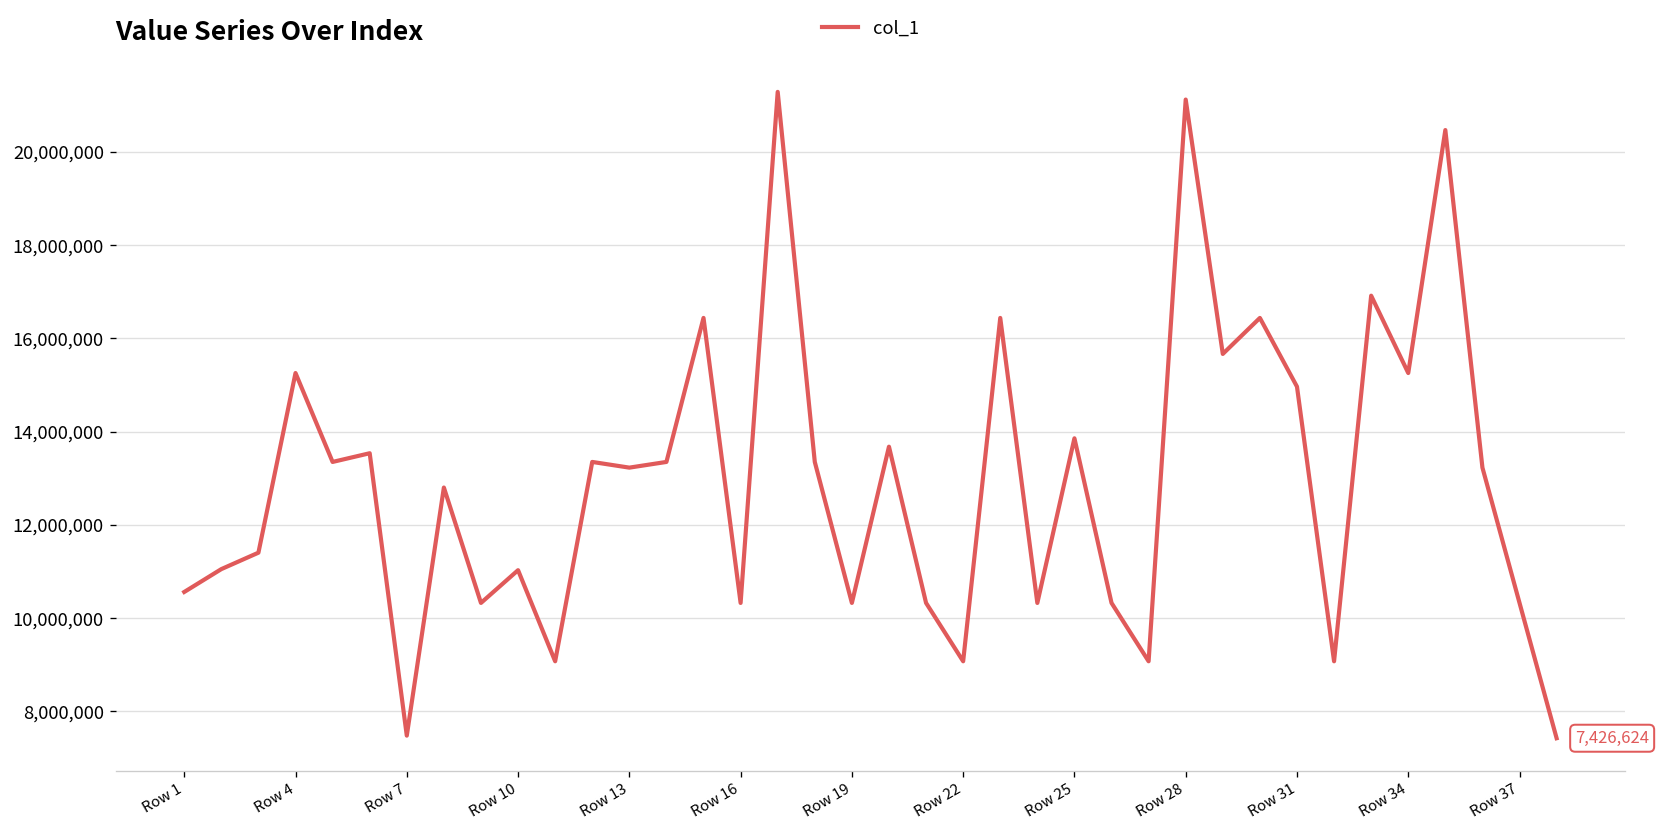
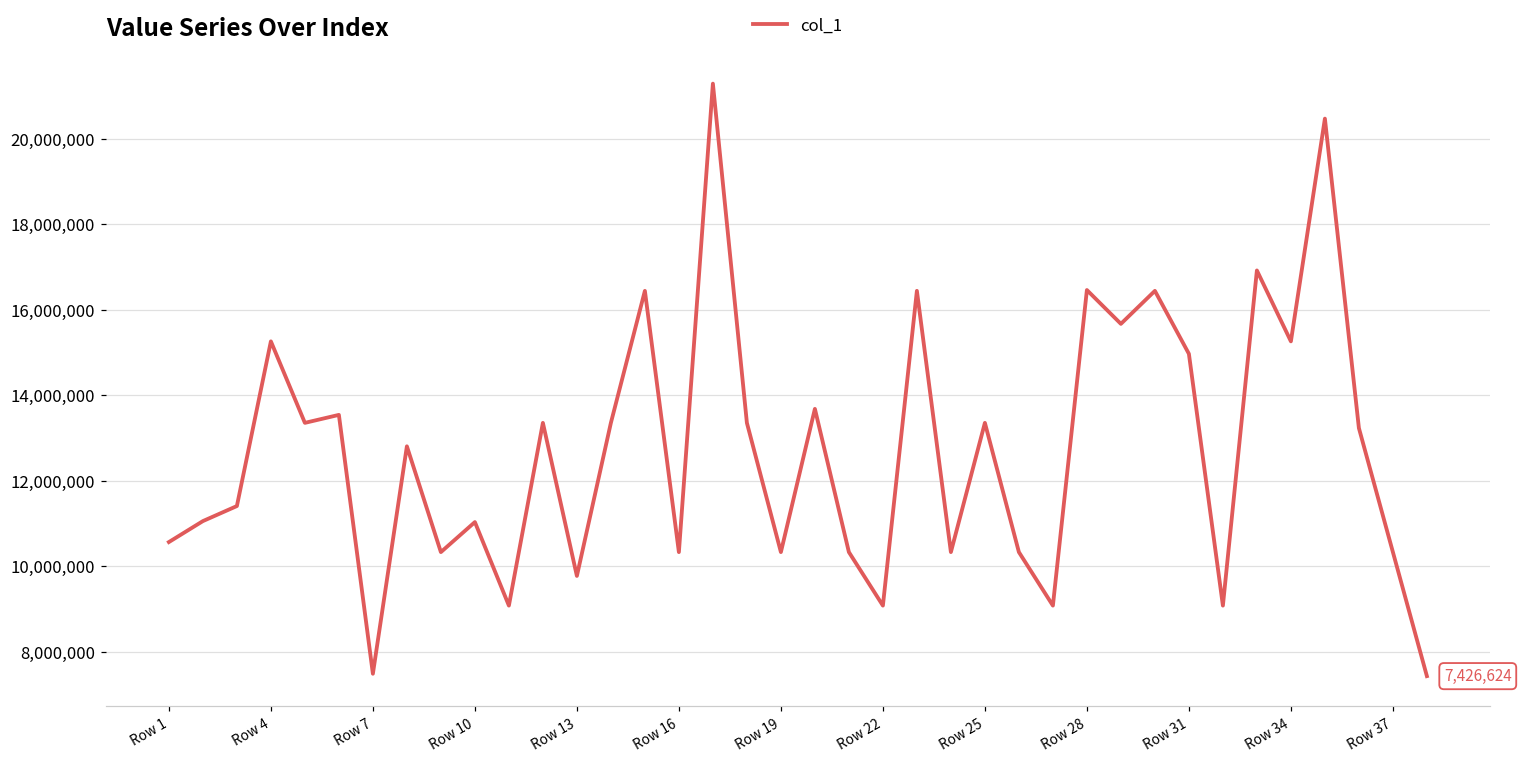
  {
    "Row 1": "10,600,000",
    "Row 4": "15,300,000",
    "Row 7": "7,500,000",
    "Row 10": "11,000,000",
-   "Row 13": "13,200,000",
+   "Row 13": "9,800,000",
    "Row 16": "10,300,000",
    "Row 19": "10,300,000",
    "Row 22": "9,100,000",
-   "Row 25": "13,900,000",
-   "Row 28": "21,100,000",
+   "Row 25": "13,400,000",
+   "Row 28": "16,500,000",
    "Row 31": "15,000,000",
    "Row 34": "15,300,000",
    "Row 37": "10,300,000"
  }
